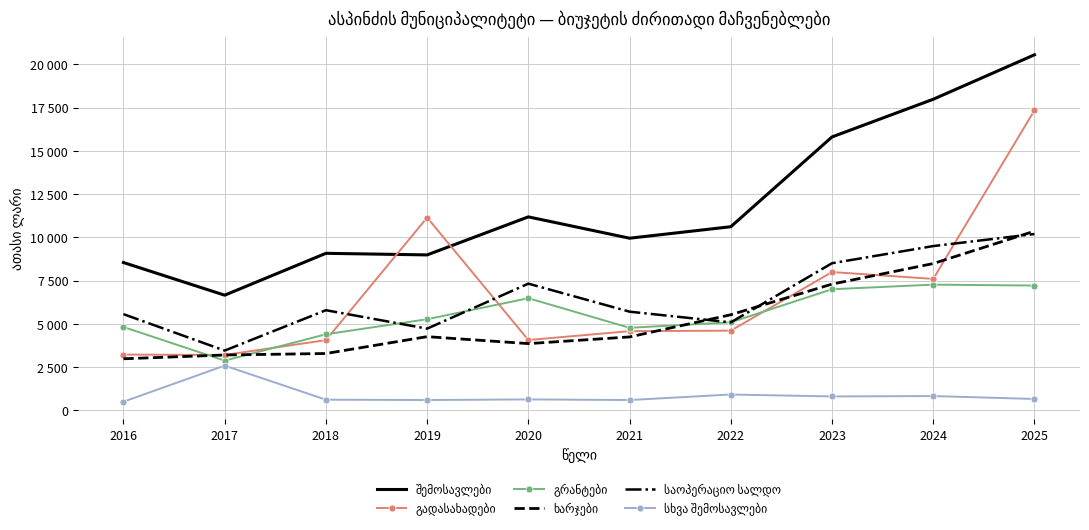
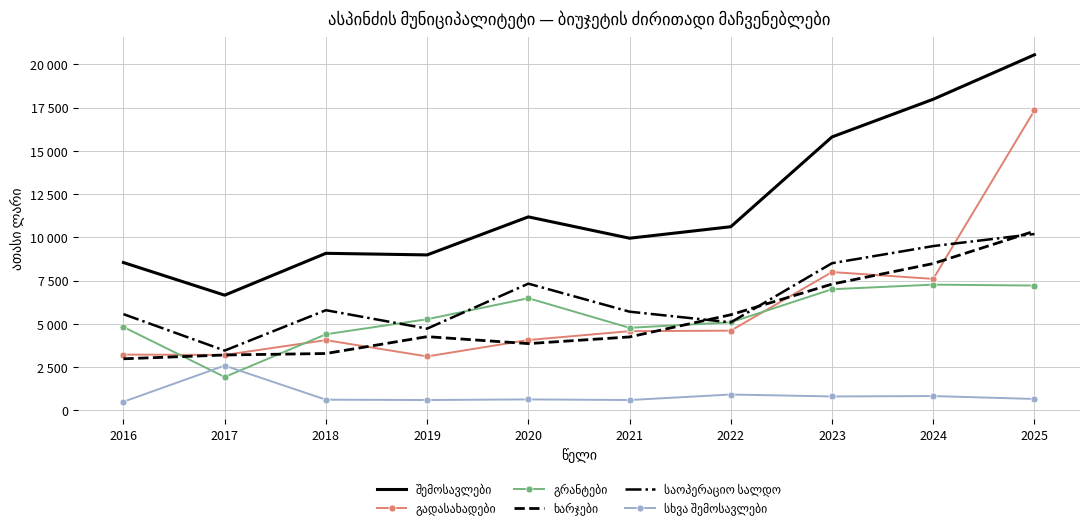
  {
    "გადასახადები": {
      "2016": 3200,
      "2018": 4100,
-     "2019": 11100,
+     "2019": 3100,
      "2020": 4100,
      "2021": 4600,
      "2022": 4600,
      "2023": 8000,
      "2024": 7600,
      "2025": 17300
    },
    "გრანტები": {
      "2016": 4800,
-     "2017": 2900,
+     "2017": 1900,
      "2018": 4400,
      "2019": 5300,
      "2020": 6500,
      "2021": 4800,
      "2023": 7000,
      "2024": 7300,
      "2025": 7200
    },
    "სხვა შემოსავლები": {
      "2016": 500,
      "2017": 2600,
      "2018": 600,
      "2019": 600,
      "2020": 600,
      "2021": 600,
      "2022": 900,
      "2023": 800,
      "2024": 800,
      "2025": 700
    }
  }
